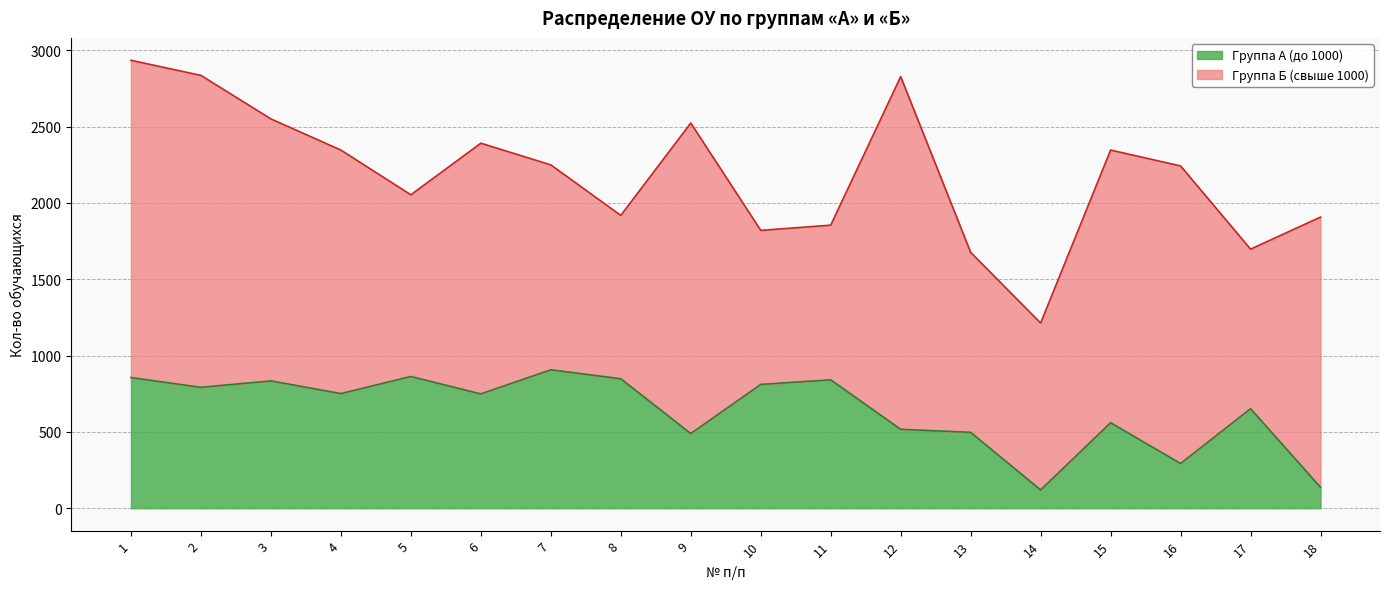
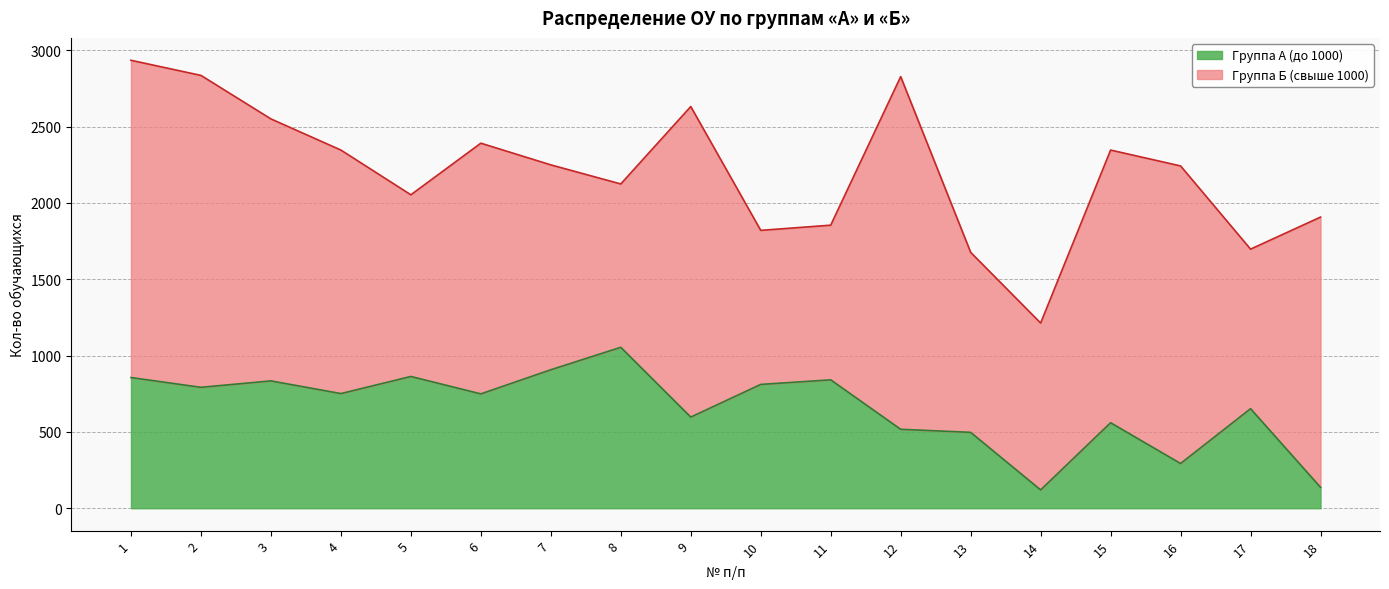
  {
    "Группа А (до 1000)": {
      "1": 860,
      "2": 790,
      "3": 830,
      "4": 750,
      "5": 860,
      "6": 750,
      "7": 910,
-     "8": 850,
-     "9": 490,
+     "8": 1050,
+     "9": 600,
      "10": 810,
      "11": 840,
      "12": 520,
      "13": 500,
      "14": 120,
      "15": 560,
      "16": 290,
      "17": 650,
      "18": 140
    },
    "Группа Б (свыше 1000)": {
      "1": 2080,
      "2": 2040,
      "3": 1720,
      "4": 1600,
      "5": 1190,
      "6": 1640,
      "7": 1340,
      "8": 1070,
      "9": 2030,
      "10": 1010,
      "11": 1010,
      "12": 2310,
      "13": 1180,
      "14": 1090,
      "15": 1790,
      "16": 1950,
      "17": 1050,
      "18": 1770
    }
  }
